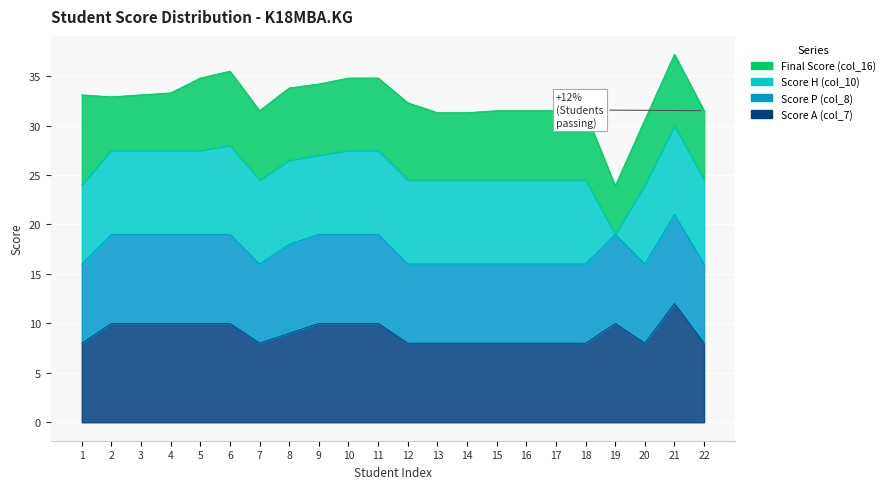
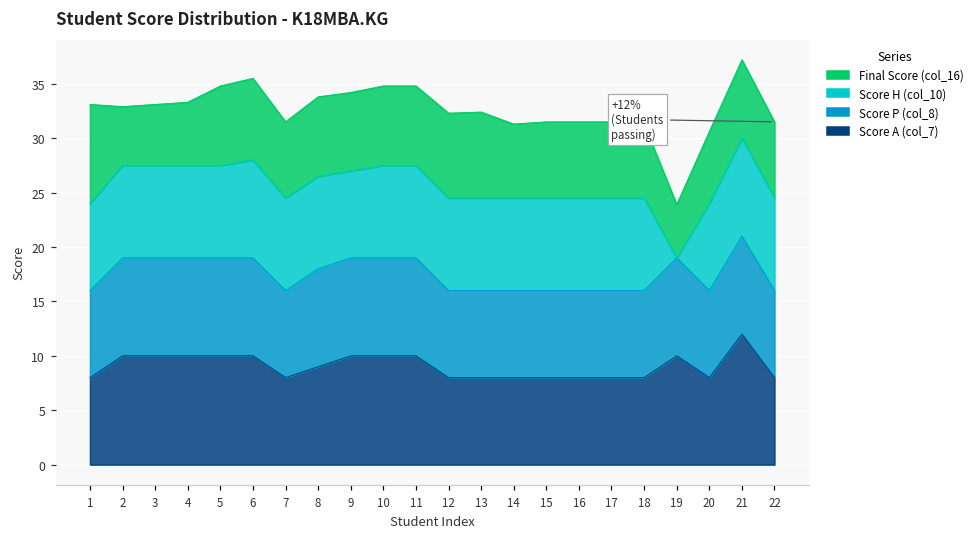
  {
    "Score A (col_7)": {
      "1": 8,
      "2": 10,
      "3": 10,
      "4": 10,
      "5": 10,
      "6": 10,
      "7": 8,
      "8": 9,
      "9": 10,
      "10": 10,
      "11": 10,
      "12": 8,
      "13": 8,
      "14": 8,
      "15": 8,
      "16": 8,
      "17": 8,
      "18": 8,
      "19": 10,
      "20": 8,
      "21": 12,
      "22": 8
    },
    "Final Score (col_16)": {
      "1": 9,
      "2": 5,
      "3": 6,
      "4": 6,
      "5": 7,
      "6": 8,
      "7": 7,
      "8": 7,
      "9": 7,
      "10": 7,
      "11": 7,
      "12": 8,
-     "13": 7,
+     "13": 8,
      "14": 7,
      "15": 7,
      "16": 7,
      "19": 5,
      "21": 7,
      "22": 7
    }
  }
